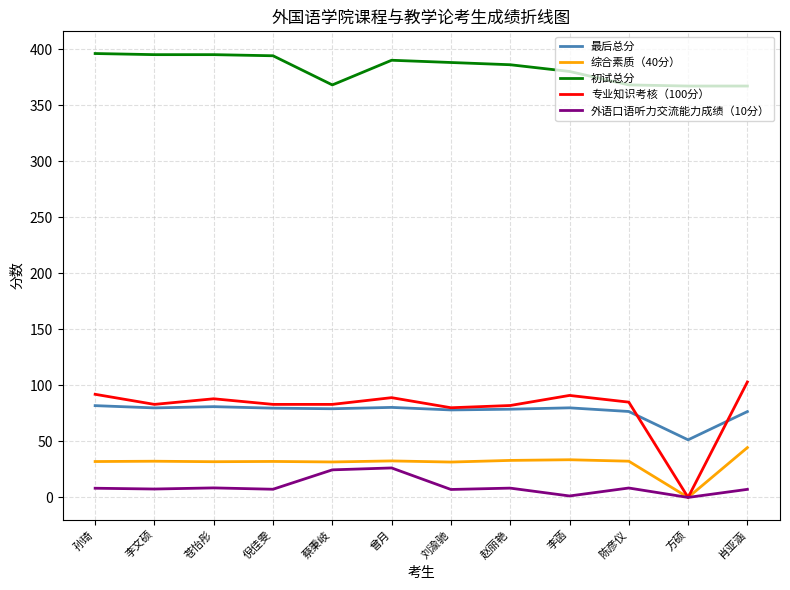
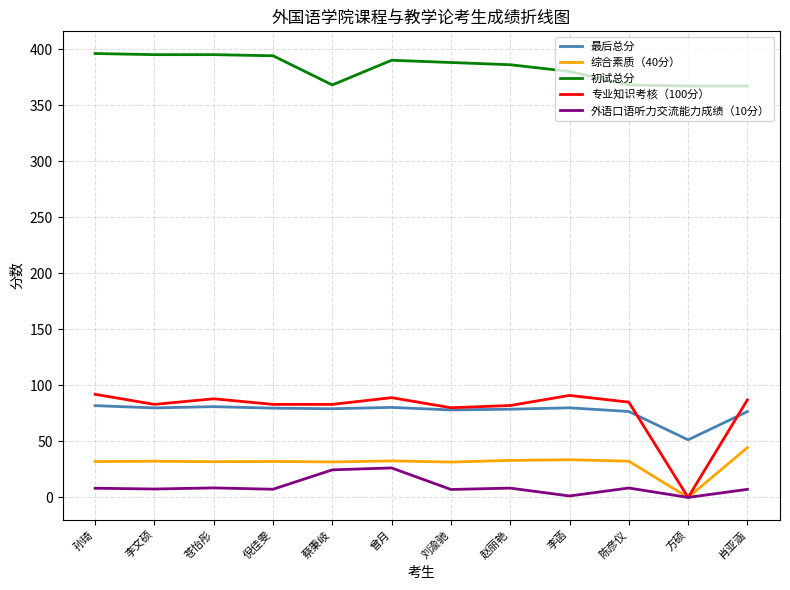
  {
    "最后总分": {
      "孙琦": 82,
      "李文硕": 80,
      "苍怡彤": 81,
      "倪佳雯": 80,
      "蔡秉岐": 79,
      "曾月": 80,
      "赵丽艳": 79,
      "李菡": 80,
      "陈彦仪": 77,
      "方硕": 51,
      "肖亚涵": 77
    },
    "综合素质（40分）": {
      "孙琦": 32,
      "李文硕": 32,
      "苍怡彤": 32,
      "倪佳雯": 32,
      "蔡秉岐": 32,
      "曾月": 33,
      "刘渝驰": 32,
      "赵丽艳": 33,
      "李菡": 34,
      "陈彦仪": 32,
      "肖亚涵": 44
    },
    "初试总分": {
      "孙琦": 396,
      "李文硕": 395,
      "苍怡彤": 395,
      "倪佳雯": 394,
      "蔡秉岐": 368,
      "曾月": 390,
      "刘渝驰": 388,
      "赵丽艳": 386
    },
    "专业知识考核（100分）": {
      "孙琦": 92,
      "李文硕": 83,
      "苍怡彤": 88,
      "倪佳雯": 83,
      "蔡秉岐": 83,
      "曾月": 89,
      "赵丽艳": 82,
      "李菡": 91,
      "陈彦仪": 85,
-     "肖亚涵": 103
+     "肖亚涵": 87
    },
    "外语口语听力交流能力成绩（10分）": {
      "孙琦": 8,
      "李文硕": 8,
      "苍怡彤": 9,
      "倪佳雯": 7,
      "蔡秉岐": 25,
      "曾月": 26,
      "刘渝驰": 7,
      "赵丽艳": 8,
      "李菡": 1,
      "陈彦仪": 8,
      "肖亚涵": 7
    }
  }
